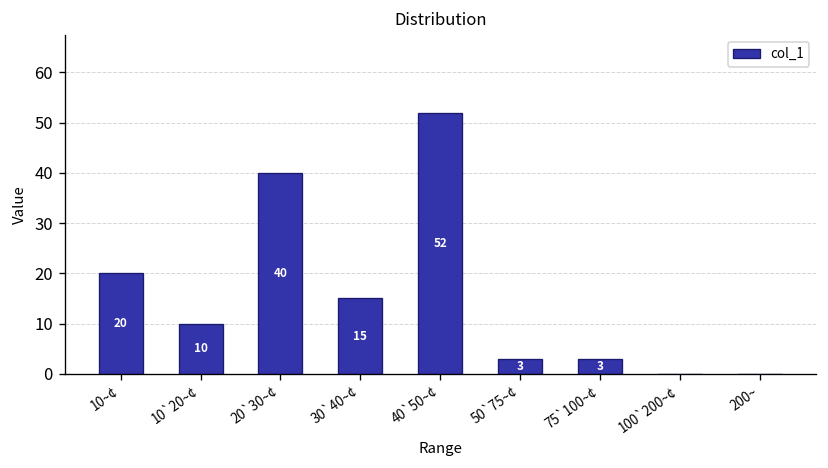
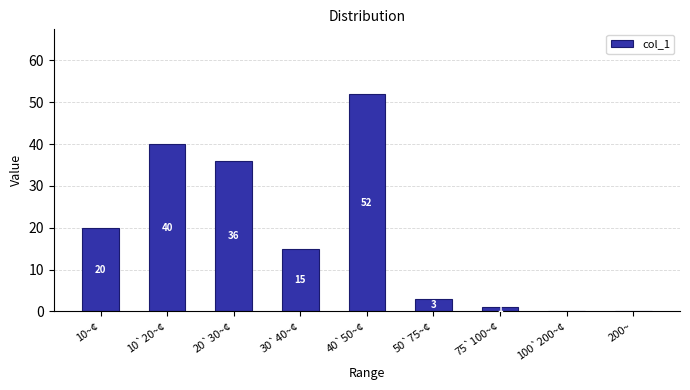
  {
    "10~¢": 20,
-   "10`20~¢": 10,
-   "20`30~¢": 40,
+   "10`20~¢": 40,
+   "20`30~¢": 36,
    "30`40~¢": 15,
    "40`50~¢": 52,
    "50`75~¢": 3,
-   "75`100~¢": 3
+   "75`100~¢": 1
  }
